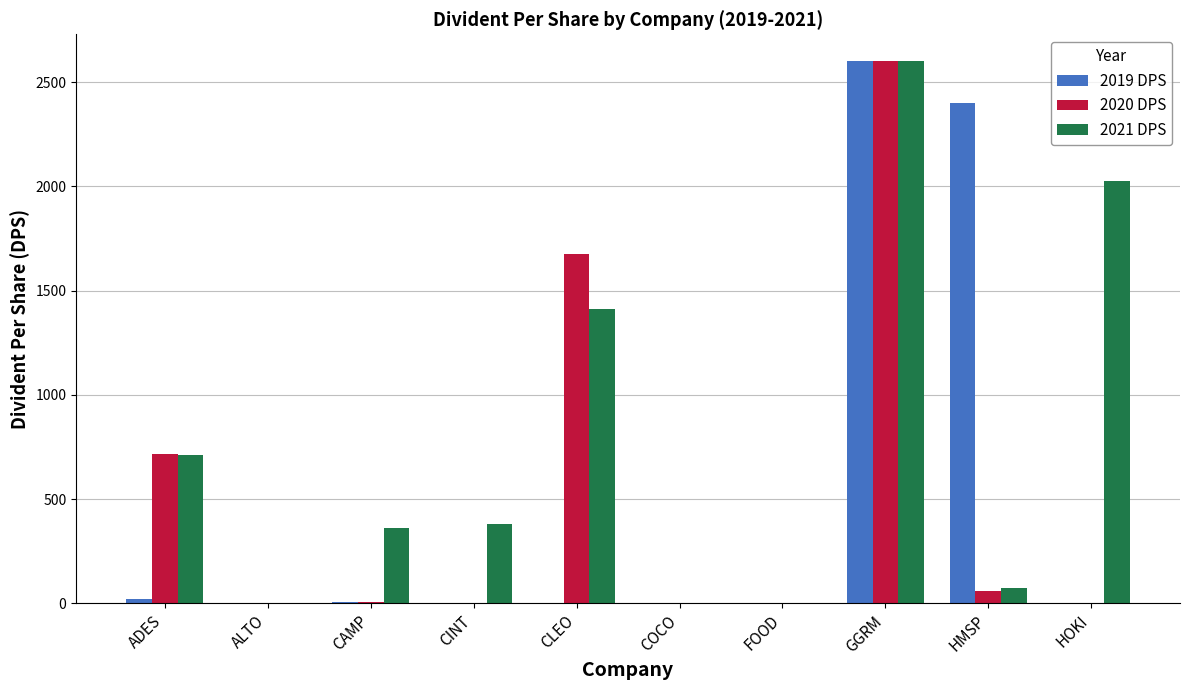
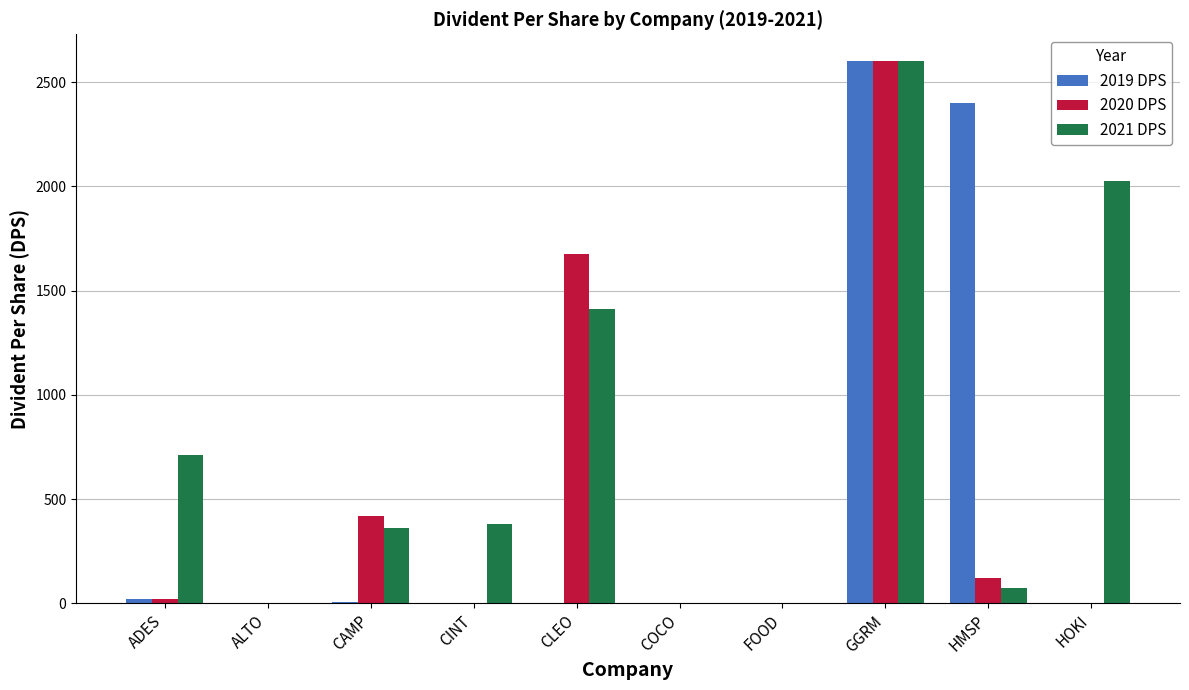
  {
    "2019 DPS": {
      "ADES": 20,
      "ALTO": 0,
      "COCO": 0,
      "FOOD": 0,
      "GGRM": 2600,
      "HMSP": 2400
    },
    "2020 DPS": {
-     "ADES": 720,
+     "ADES": 20,
      "ALTO": 0,
-     "CAMP": 0,
+     "CAMP": 420,
      "CLEO": 1670,
      "COCO": 0,
      "FOOD": 0,
      "GGRM": 2600,
-     "HMSP": 60
+     "HMSP": 120
    },
    "2021 DPS": {
      "ADES": 710,
      "ALTO": 0,
      "CAMP": 360,
      "CINT": 380,
      "CLEO": 1410,
      "COCO": 0,
      "FOOD": 0,
      "GGRM": 2600,
      "HMSP": 70,
      "HOKI": 2030
    }
  }
